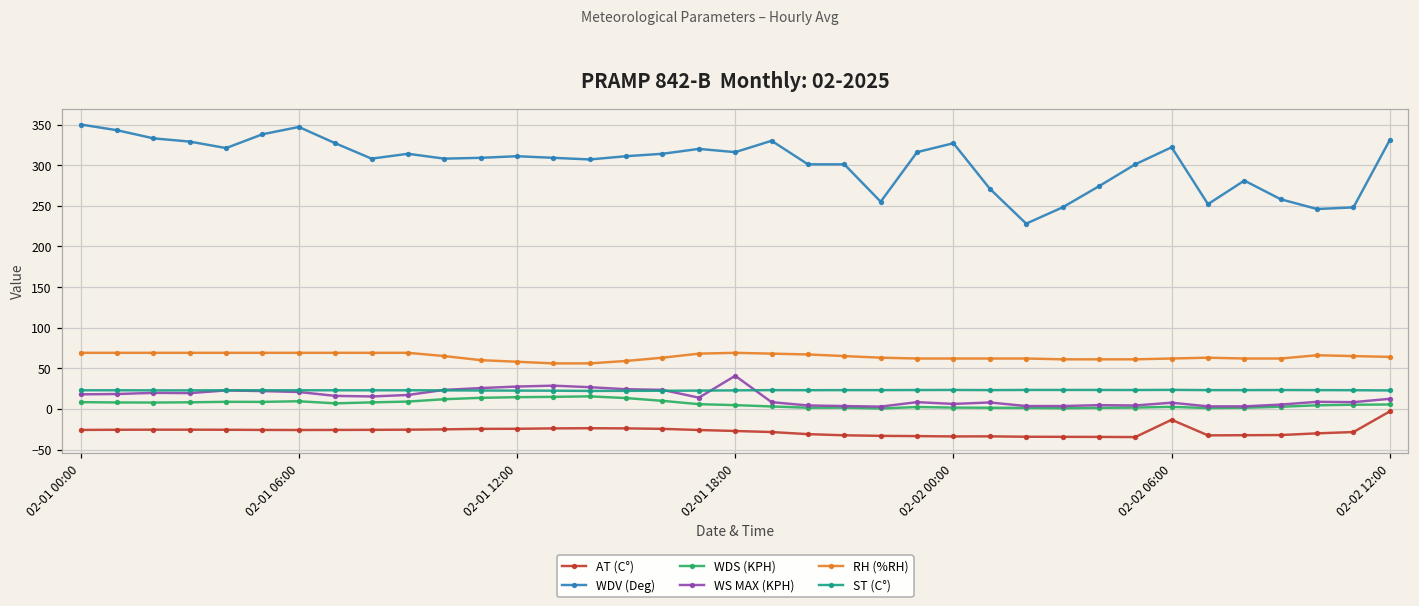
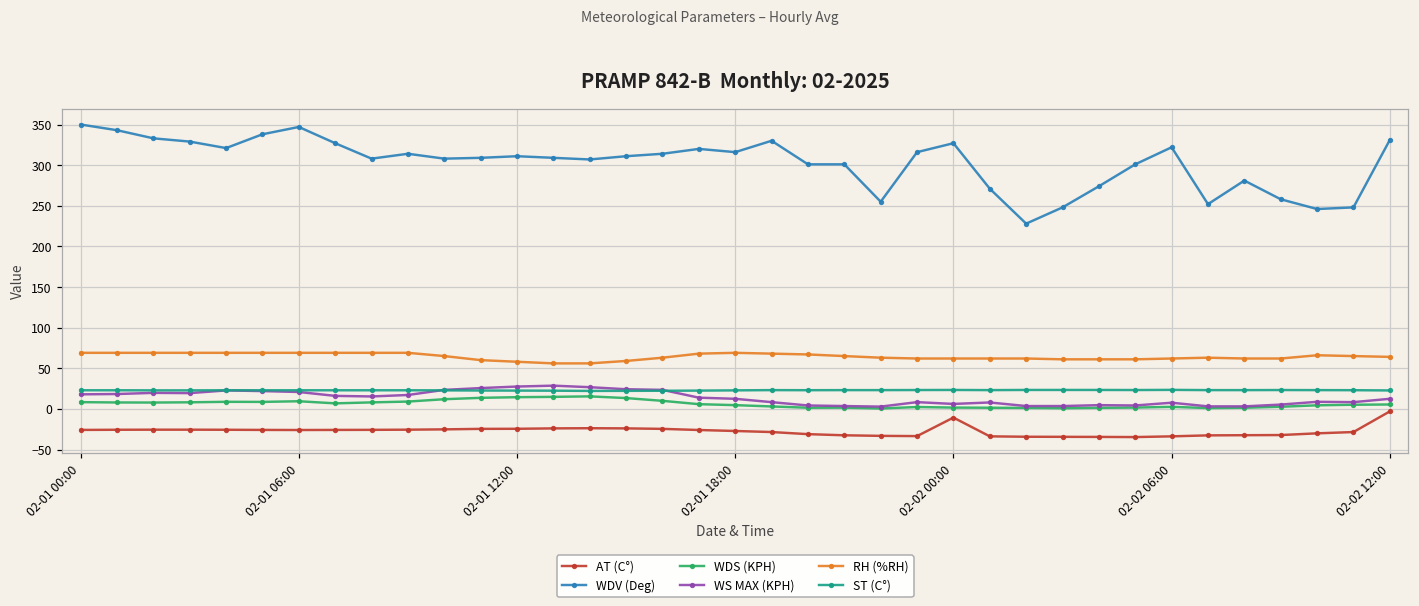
  {
    "AT (C°)": {
      "02-01 00:00": -30,
      "02-01 06:00": -30,
      "02-01 12:00": -20,
      "02-01 18:00": -30,
-     "02-02 00:00": -30,
-     "02-02 06:00": -10,
+     "02-02 00:00": -10,
+     "02-02 06:00": -30,
      "02-02 12:00": 0
    },
    "WDV (Deg)": {
      "02-01 00:00": 350,
      "02-01 06:00": 350,
      "02-01 12:00": 310,
      "02-01 18:00": 320,
      "02-02 00:00": 330,
      "02-02 06:00": 320,
      "02-02 12:00": 330
    },
    "WS MAX (KPH)": {
      "02-01 00:00": 20,
      "02-01 12:00": 30,
-     "02-01 18:00": 40,
+     "02-01 18:00": 10,
      "02-02 00:00": 10,
      "02-02 06:00": 10,
      "02-02 12:00": 10
    },
    "RH (%RH)": {
      "02-01 00:00": 70,
      "02-01 06:00": 70,
      "02-01 12:00": 60,
      "02-01 18:00": 70,
      "02-02 00:00": 60,
      "02-02 06:00": 60,
      "02-02 12:00": 60
    }
  }
